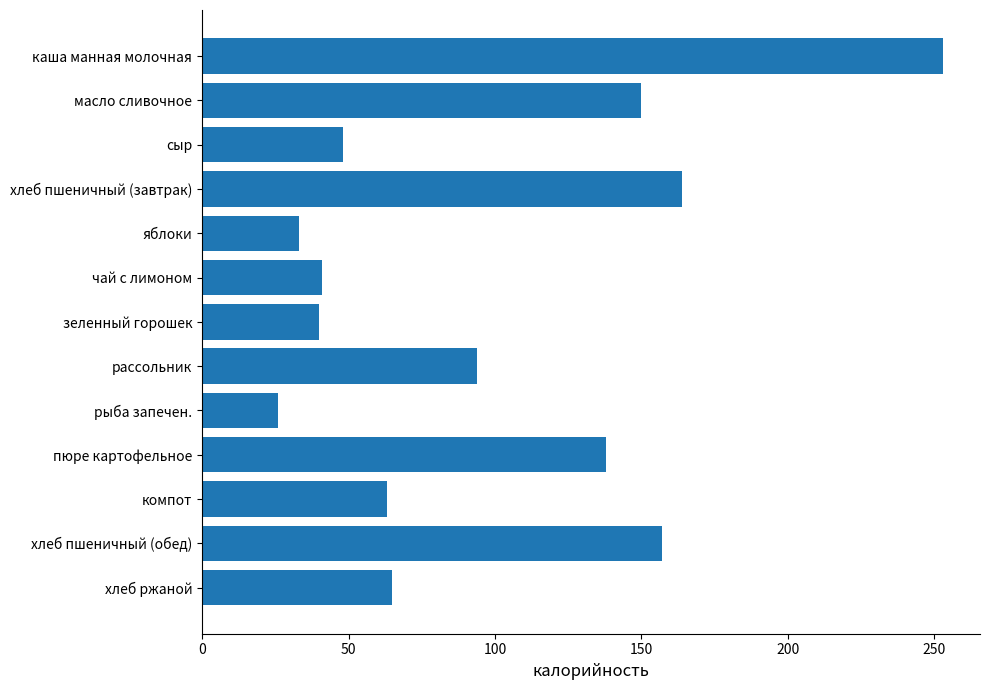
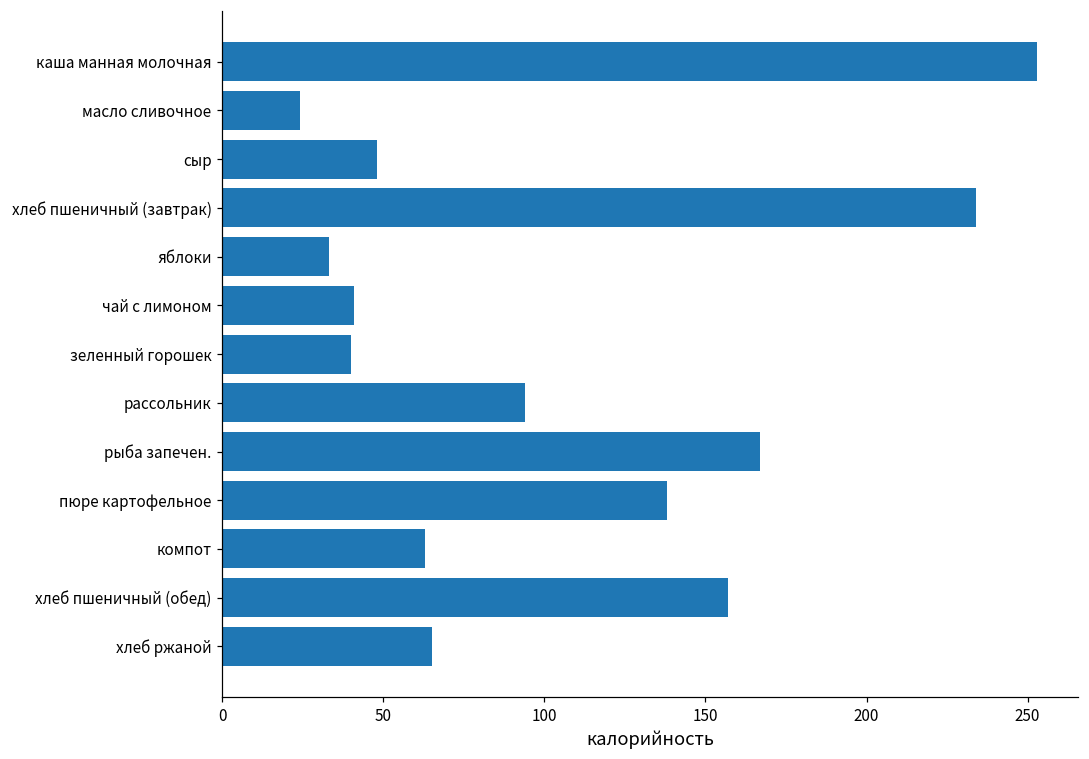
  {
    "каша манная молочная": 253,
-   "масло сливочное": 150,
+   "масло сливочное": 24,
    "сыр": 48,
-   "хлеб пшеничный (завтрак)": 164,
+   "хлеб пшеничный (завтрак)": 234,
    "яблоки": 33,
    "чай с лимоном": 41,
    "зеленный горошек": 40,
    "рассольник": 94,
-   "рыба запечен.": 26,
+   "рыба запечен.": 167,
    "пюре картофельное": 138,
    "компот": 63,
    "хлеб пшеничный (обед)": 157,
    "хлеб ржаной": 65
  }
